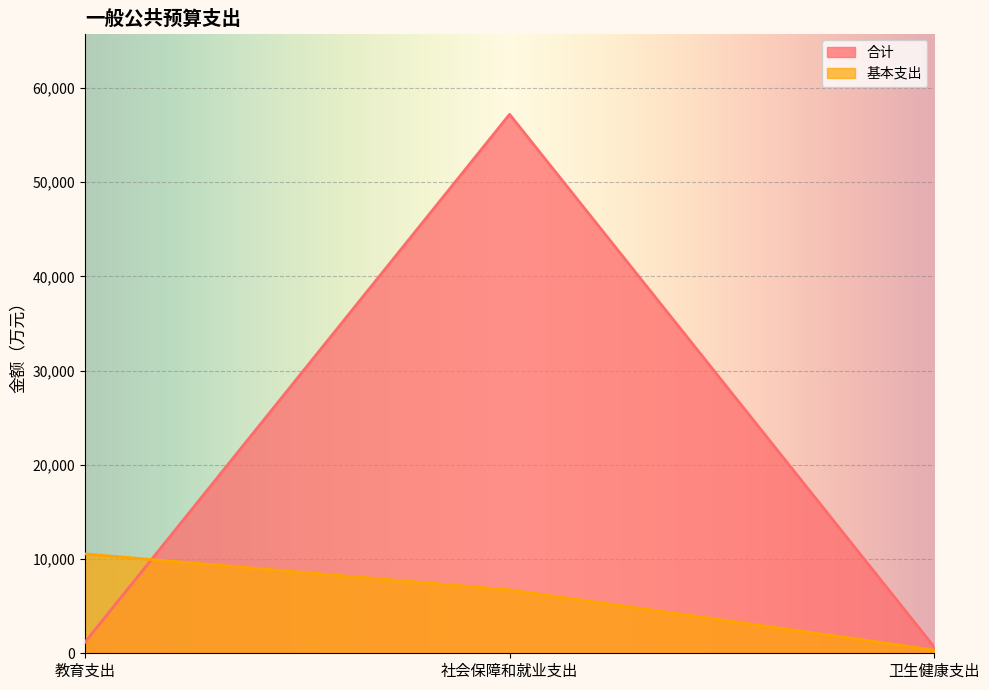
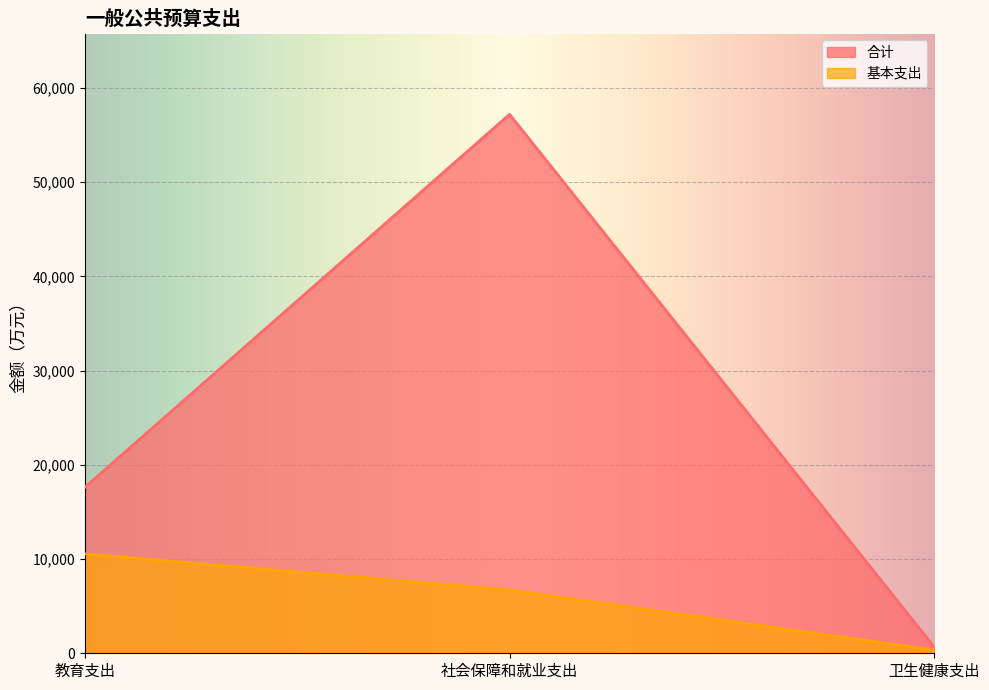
  {
    "合计": {
-     "教育支出": "1,000",
+     "教育支出": "18,000",
      "社会保障和就业支出": "57,000",
      "卫生健康支出": "1,000"
    },
    "基本支出": {
      "教育支出": "11,000",
      "社会保障和就业支出": "7,000",
      "卫生健康支出": "0"
    }
  }
